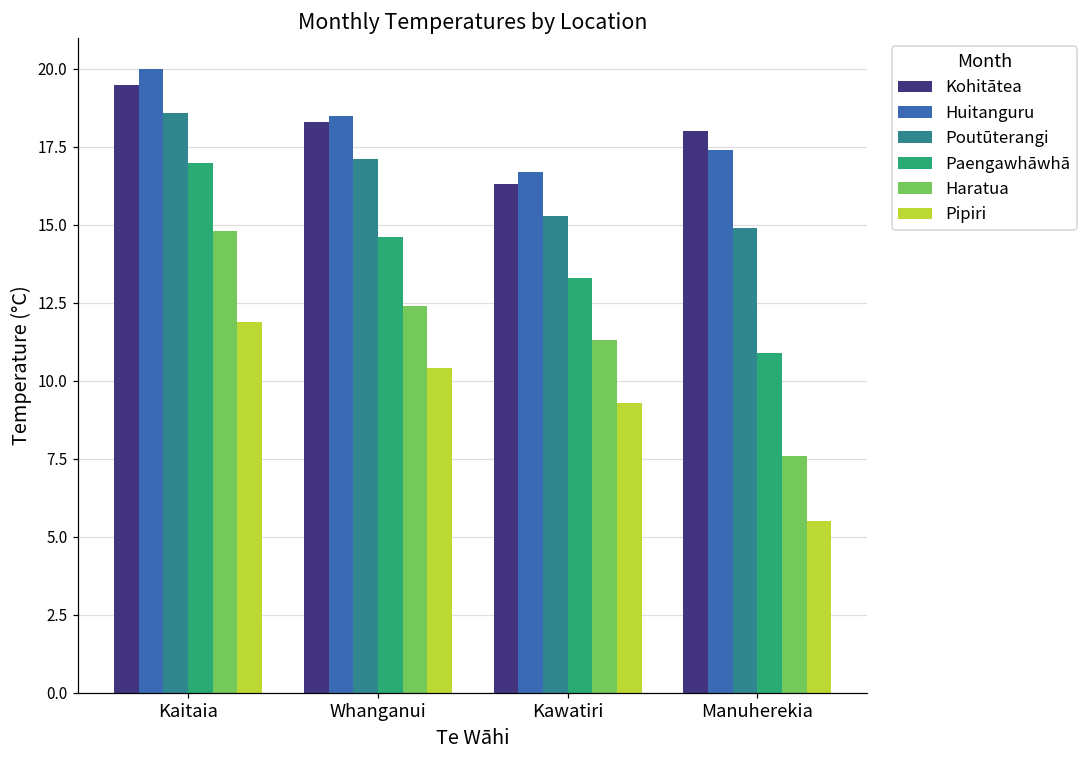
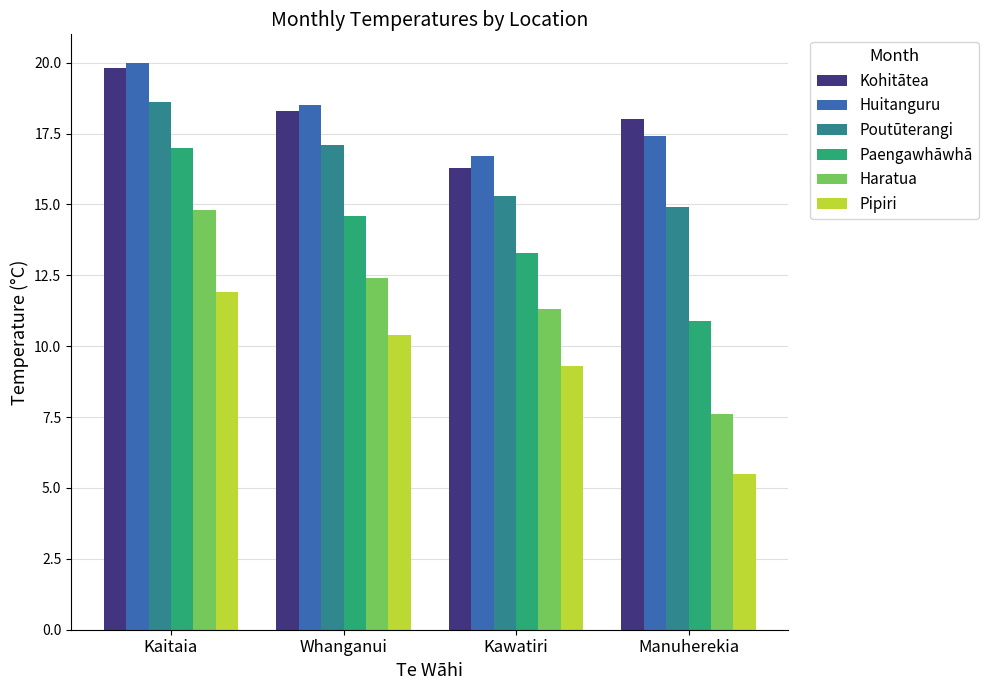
  {
    "Kohitātea": {
-     "Kaitaia": 19.5,
+     "Kaitaia": 19.8,
      "Whanganui": 18.3,
      "Kawatiri": 16.3,
      "Manuherekia": 18.0
    },
    "Haratua": {
      "Kaitaia": 14.8,
      "Whanganui": 12.4,
      "Kawatiri": 11.3,
      "Manuherekia": 7.6
    },
    "Pipiri": {
      "Kaitaia": 11.9,
      "Whanganui": 10.4,
      "Kawatiri": 9.3,
      "Manuherekia": 5.5
    }
  }
